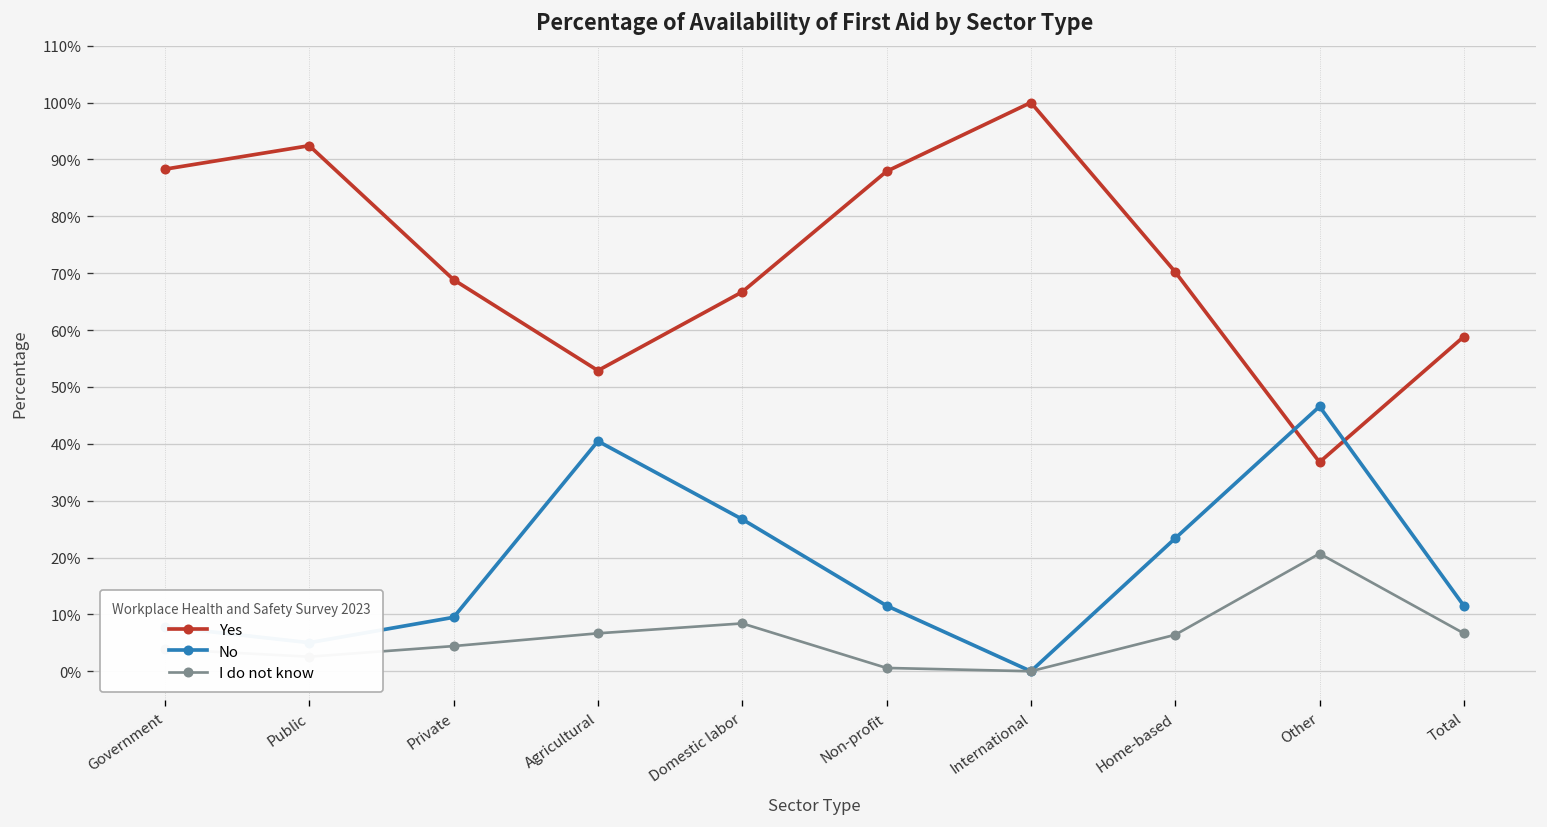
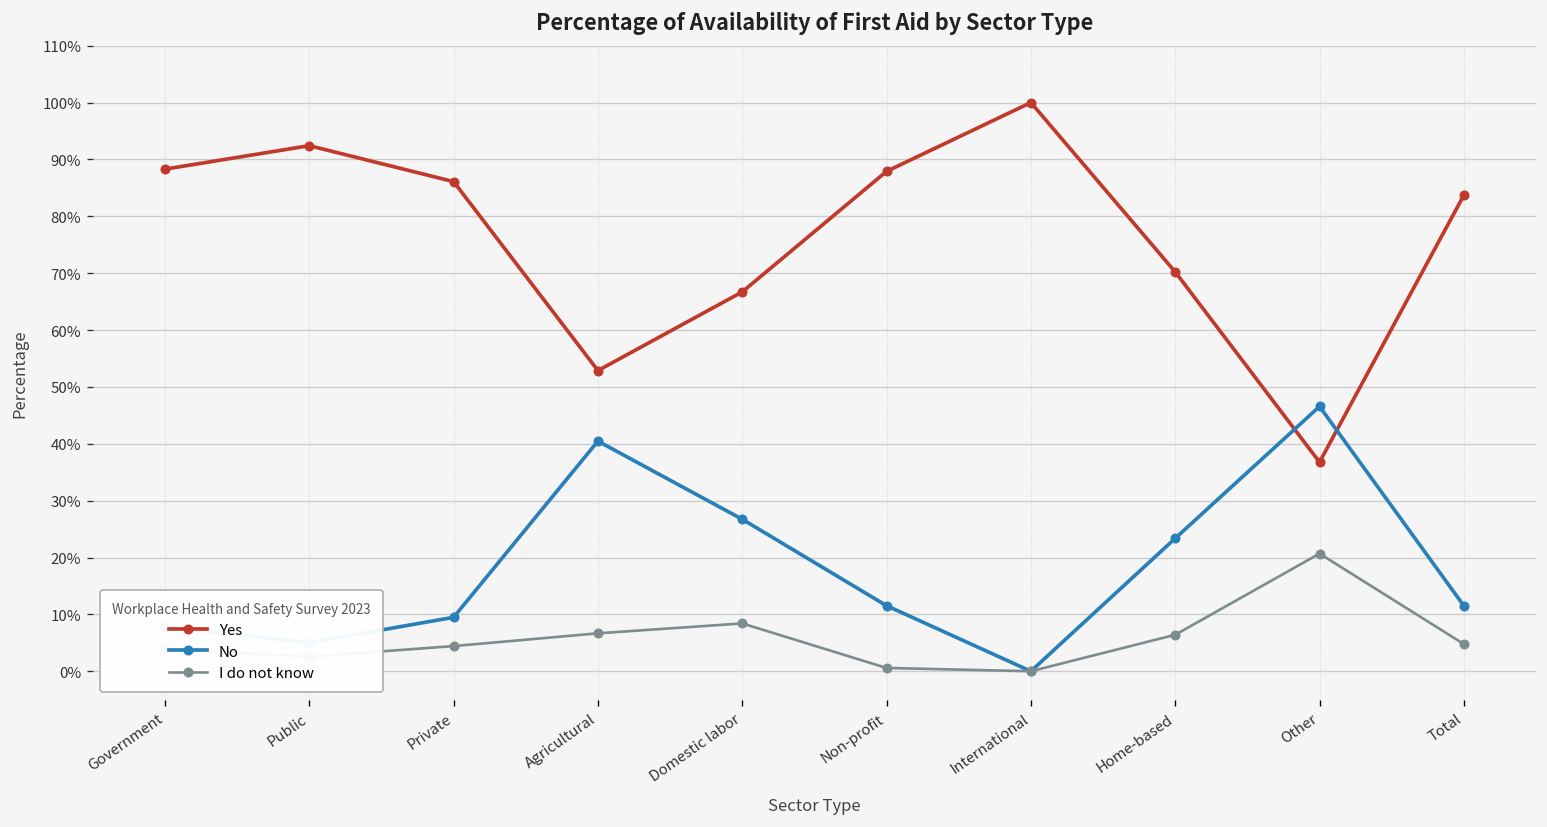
  {
    "Yes": {
      "Government": "88%",
      "Public": "92%",
-     "Private": "69%",
+     "Private": "86%",
      "Agricultural": "53%",
      "Domestic labor": "67%",
      "Non-profit": "88%",
      "International": "100%",
      "Home-based": "70%",
      "Other": "37%",
-     "Total": "59%"
+     "Total": "84%"
    },
    "No": {
      "Private": "9%",
      "Agricultural": "40%",
      "Domestic labor": "27%",
      "Non-profit": "12%",
      "Home-based": "23%",
      "Other": "47%",
      "Total": "12%"
    },
    "I do not know": {
      "Private": "4%",
      "Agricultural": "7%",
      "Domestic labor": "8%",
      "Non-profit": "1%",
      "Home-based": "6%",
      "Other": "21%",
-     "Total": "7%"
+     "Total": "5%"
    }
  }
